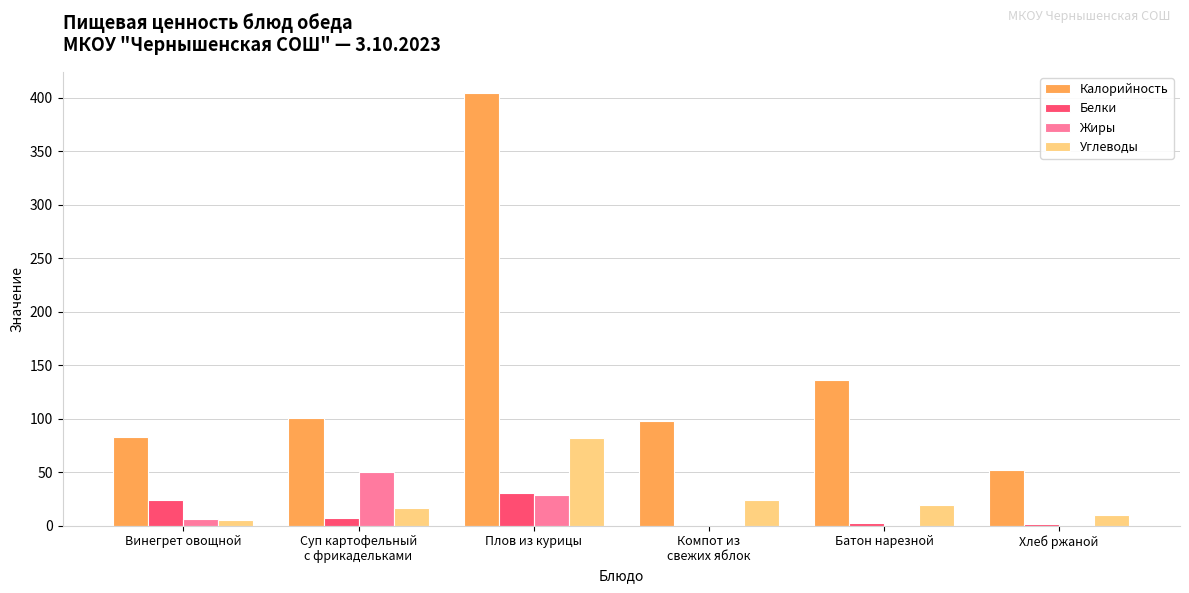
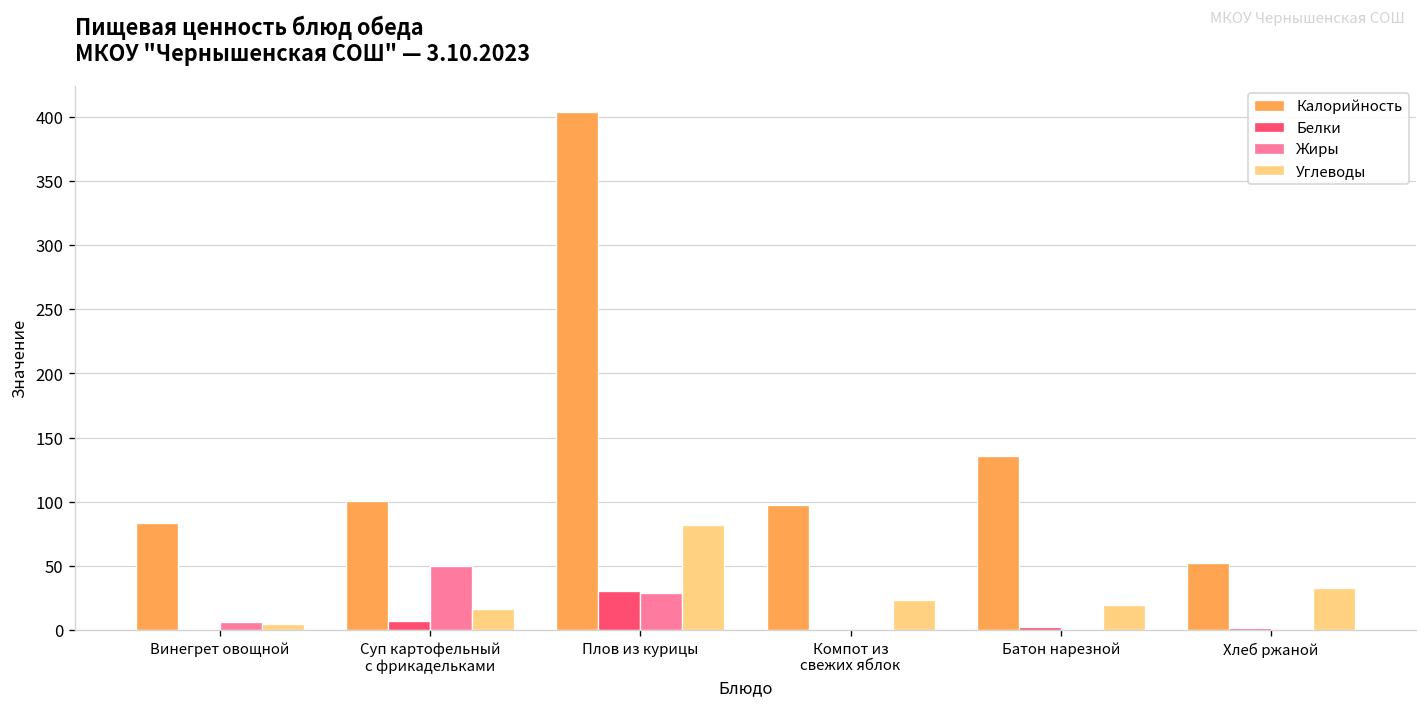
  {
    "Калорийность": {
      "Винегрет овощной": 83,
      "Суп картофельный с фрикадельками": 101,
      "Плов из курицы": 404,
      "Компот из свежих яблок": 98,
      "Батон нарезной": 136,
      "Хлеб ржаной": 52
    },
    "Белки": {
-     "Винегрет овощной": 24,
+     "Винегрет овощной": 1,
      "Суп картофельный с фрикадельками": 7,
      "Плов из курицы": 31
    },
    "Жиры": {
      "Винегрет овощной": 7,
      "Суп картофельный с фрикадельками": 50,
      "Плов из курицы": 29,
      "Компот из свежих яблок": 0
    },
    "Углеводы": {
      "Винегрет овощной": 5,
      "Суп картофельный с фрикадельками": 17,
      "Плов из курицы": 82,
      "Компот из свежих яблок": 24,
      "Батон нарезной": 19,
-     "Хлеб ржаной": 10
+     "Хлеб ржаной": 33
    }
  }
